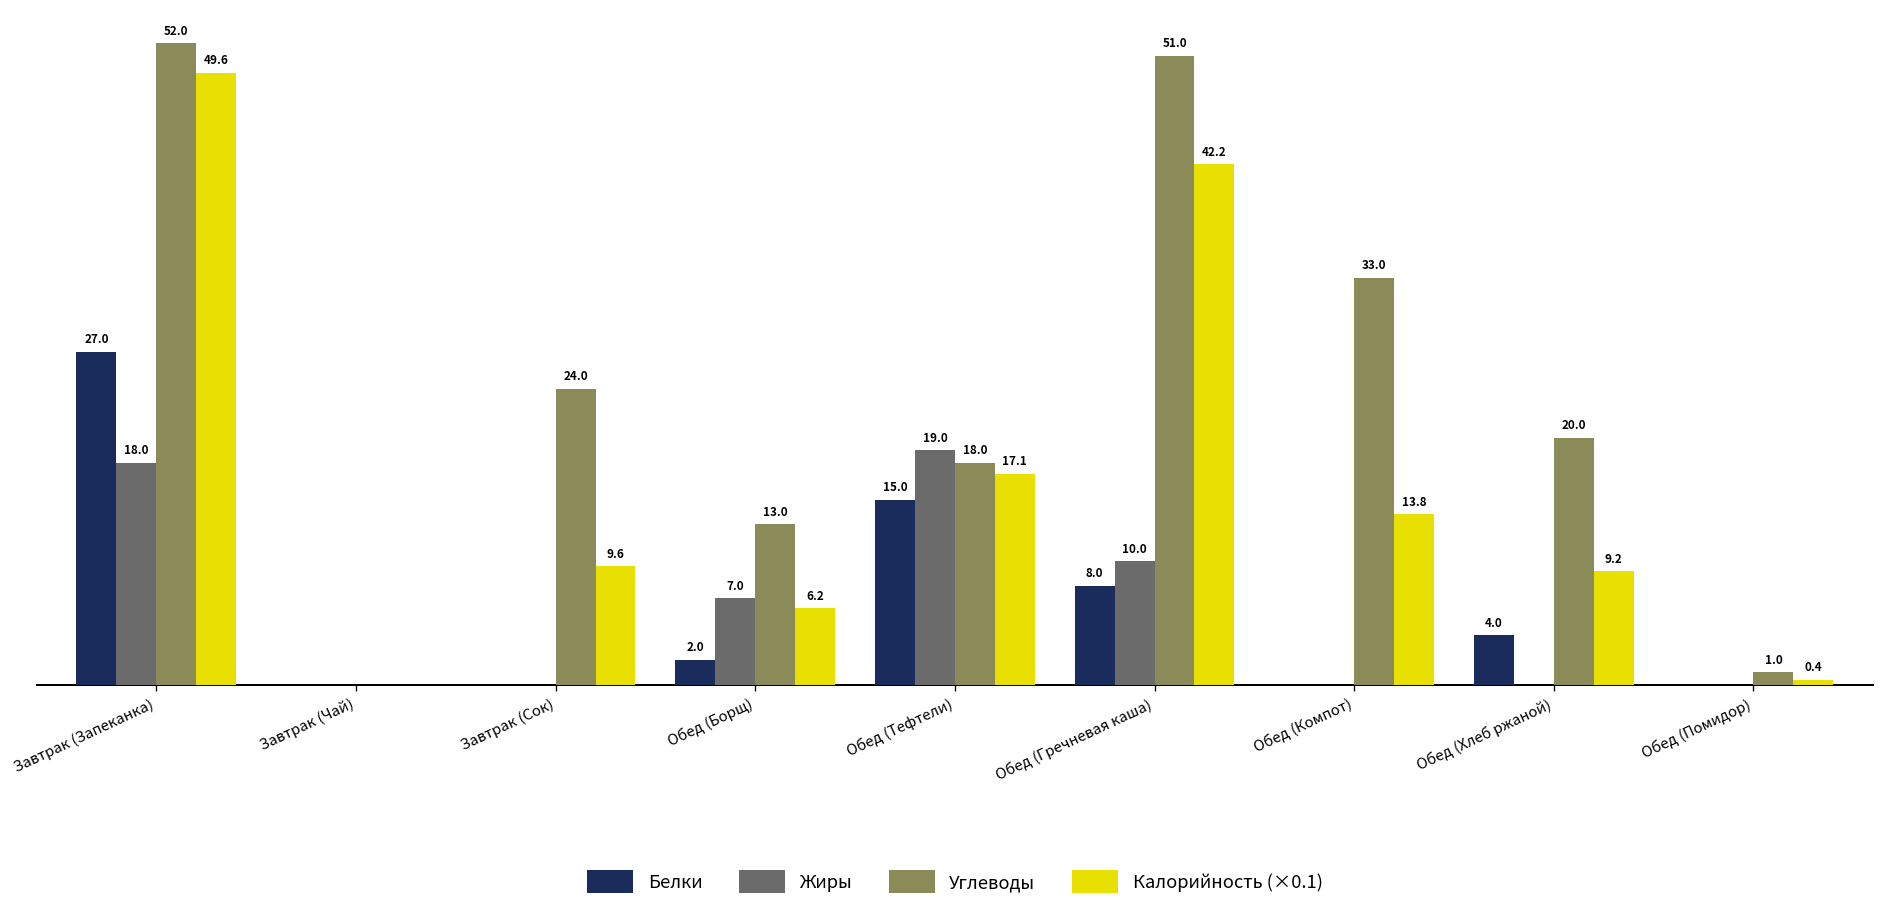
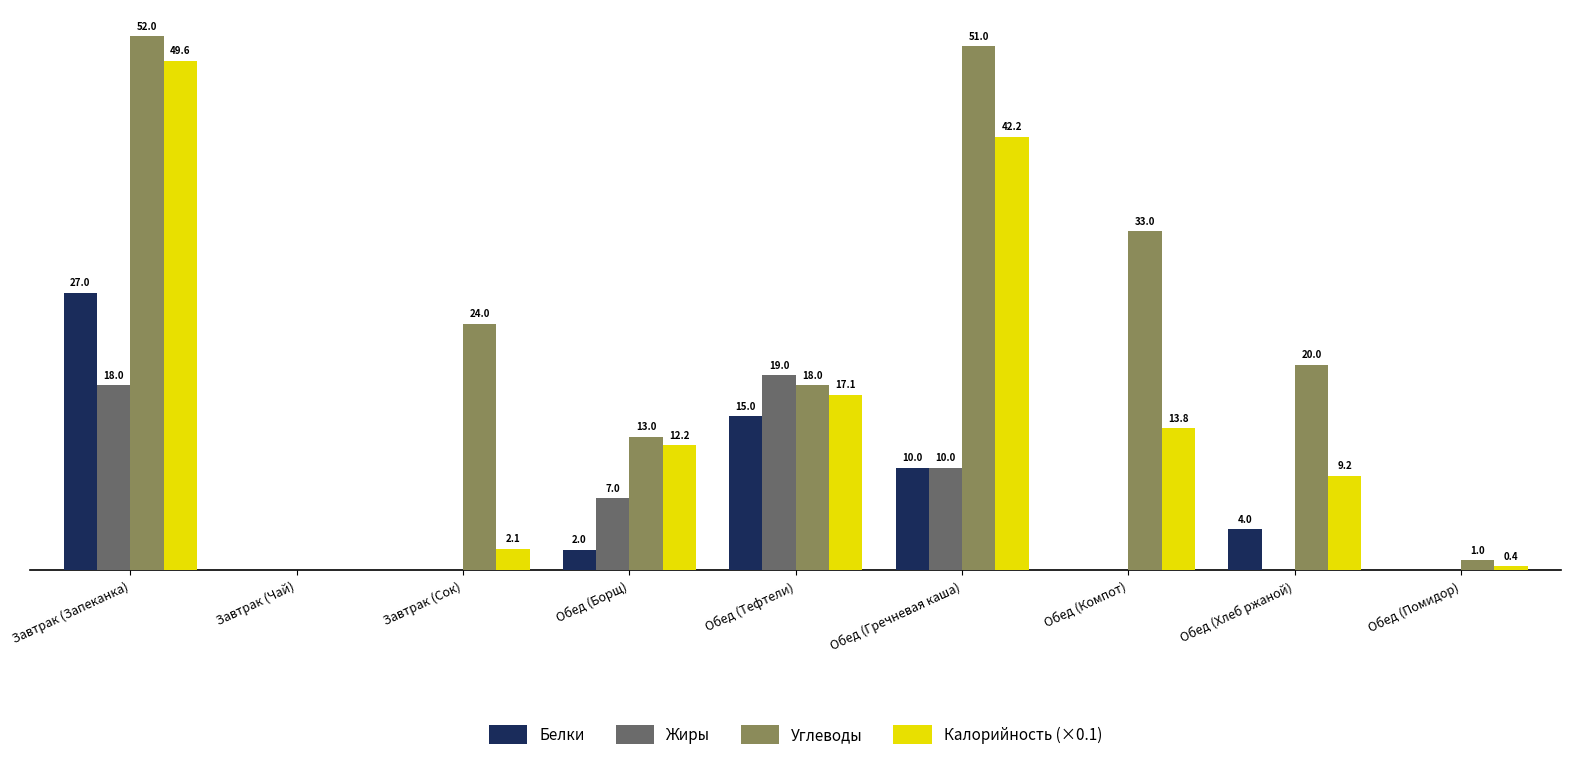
  {
    "Белки": {
      "Завтрак (Запеканка)": 27.0,
      "Обед (Борщ)": 2.0,
      "Обед (Тефтели)": 15.0,
-     "Обед (Гречневая каша)": 8.0,
+     "Обед (Гречневая каша)": 10.0,
      "Обед (Хлеб ржаной)": 4.0
    },
    "Калорийность (×0.1)": {
      "Завтрак (Запеканка)": 49.6,
-     "Завтрак (Сок)": 9.6,
-     "Обед (Борщ)": 6.2,
+     "Завтрак (Сок)": 2.1,
+     "Обед (Борщ)": 12.2,
      "Обед (Тефтели)": 17.1,
      "Обед (Гречневая каша)": 42.2,
      "Обед (Компот)": 13.8,
      "Обед (Хлеб ржаной)": 9.2,
      "Обед (Помидор)": 0.4
    }
  }
